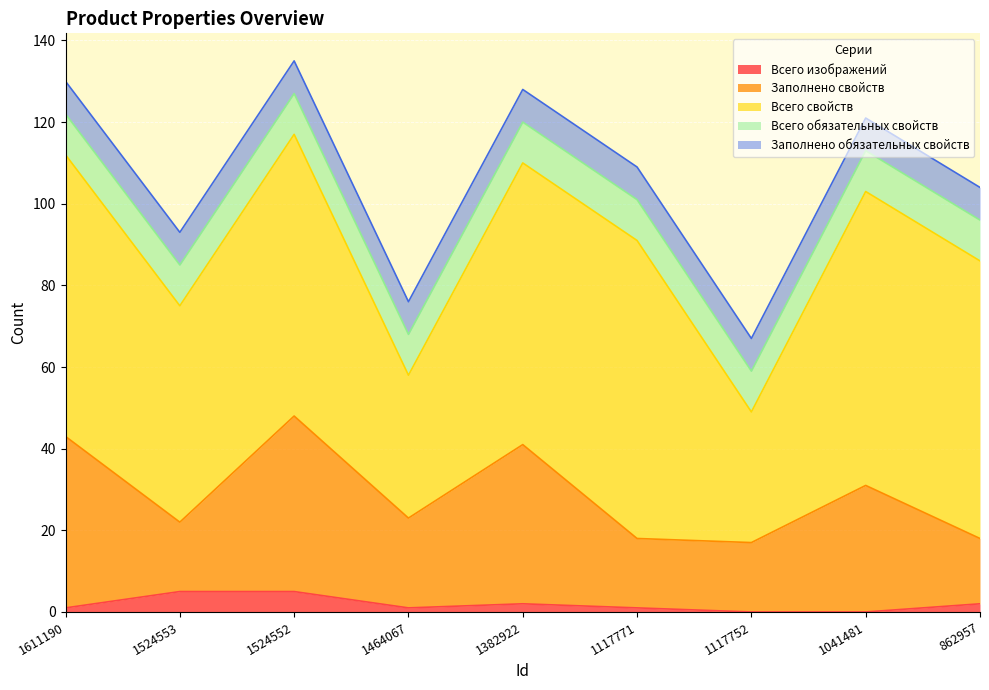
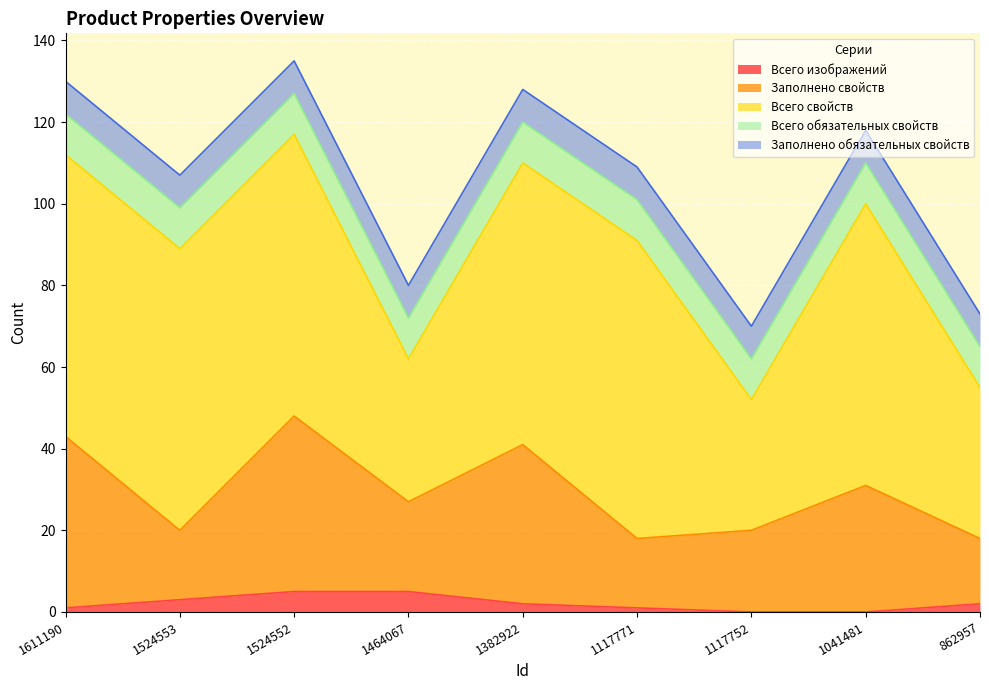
  {
    "Всего изображений": {
      "1611190": 1,
-     "1524553": 5,
+     "1524553": 3,
      "1524552": 5,
-     "1464067": 1,
+     "1464067": 5,
      "1382922": 2,
      "1117771": 1,
      "1117752": 0,
      "1041481": 0,
      "862957": 2
    },
    "Заполнено свойств": {
      "1611190": 42,
      "1524553": 17,
      "1524552": 43,
      "1464067": 22,
      "1382922": 39,
      "1117771": 17,
-     "1117752": 17,
+     "1117752": 20,
      "1041481": 31,
      "862957": 16
    },
    "Всего свойств": {
      "1611190": 69,
-     "1524553": 53,
+     "1524553": 69,
      "1524552": 69,
      "1464067": 35,
      "1382922": 69,
      "1117771": 73,
      "1117752": 32,
-     "1041481": 72,
-     "862957": 68
+     "1041481": 69,
+     "862957": 37
    },
    "Всего обязательных свойств": {
      "1611190": 10,
      "1524553": 10,
      "1524552": 10,
      "1464067": 10,
      "1382922": 10,
      "1117771": 10,
      "1117752": 10,
      "862957": 10
    },
    "Заполнено обязательных свойств": {
      "1611190": 8,
      "1524553": 8,
      "1524552": 8,
      "1464067": 8,
      "1382922": 8,
      "1117771": 8,
      "1117752": 8,
      "862957": 8
    }
  }
